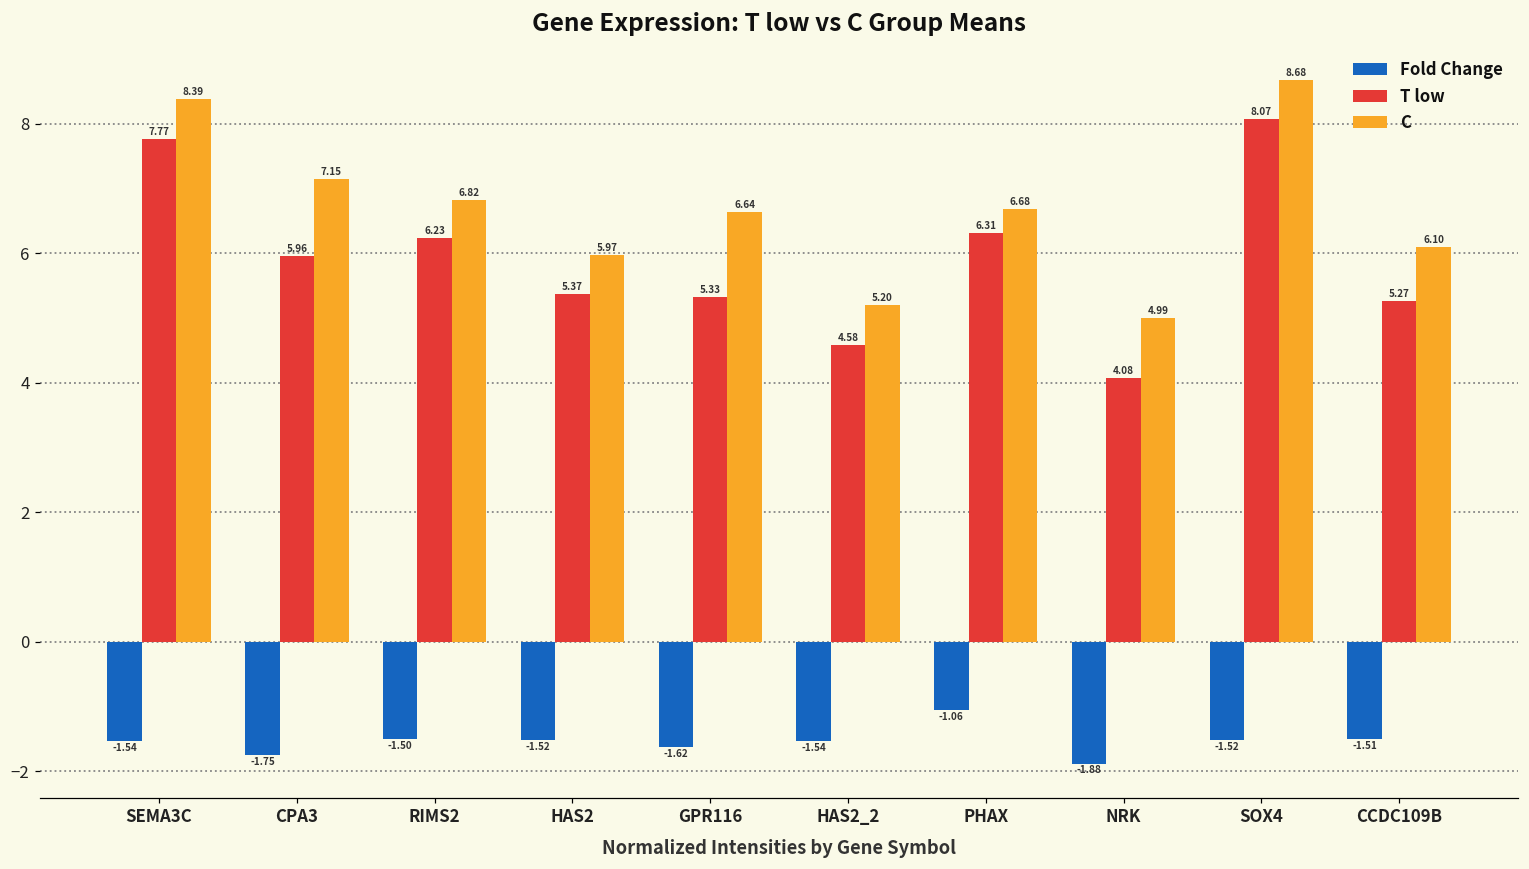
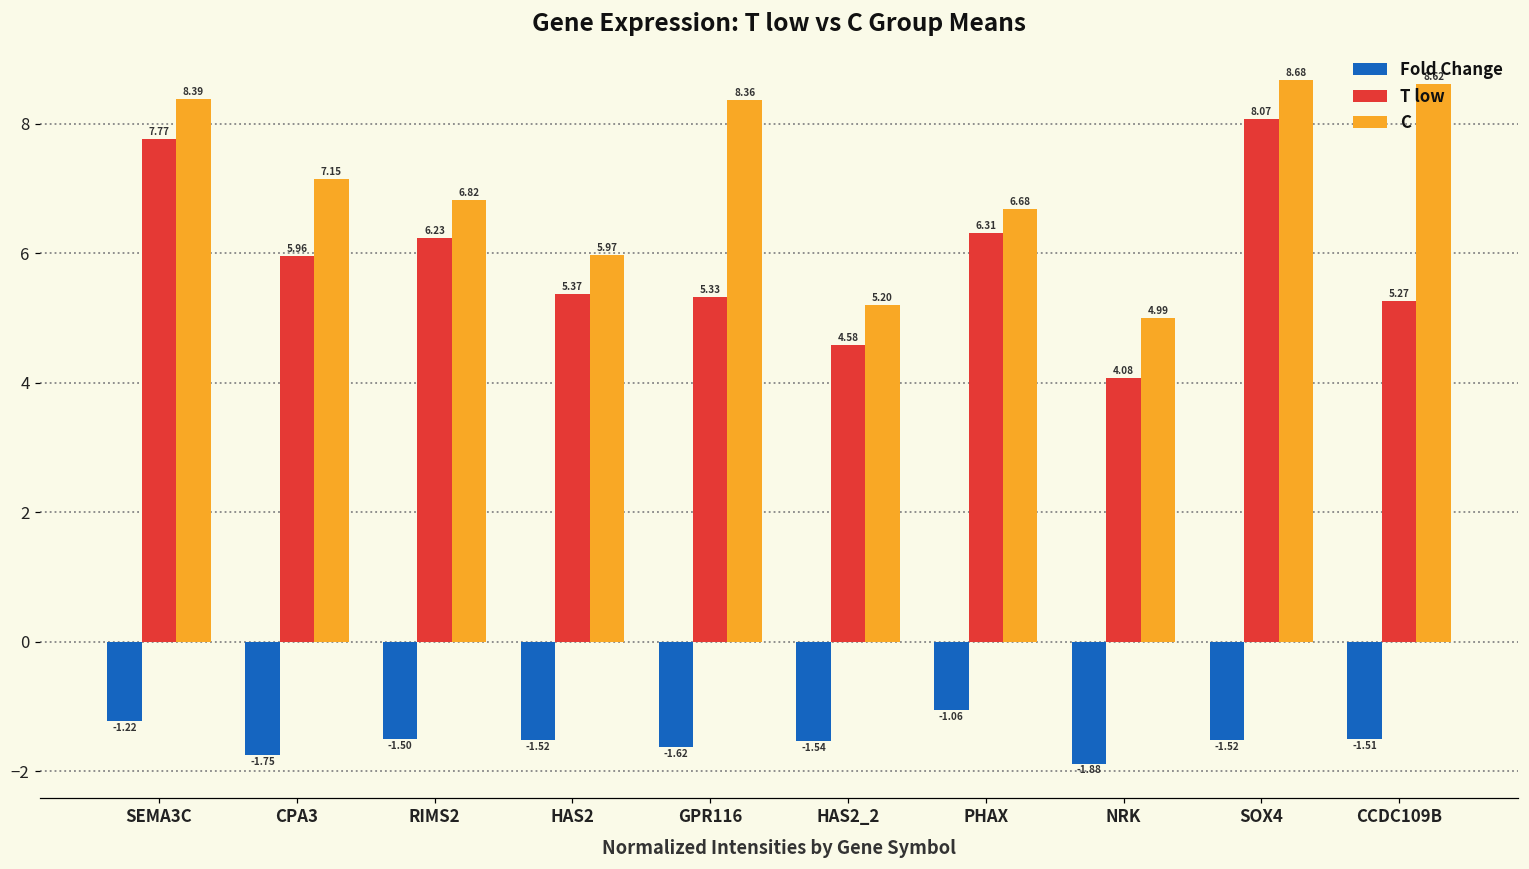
  {
    "Fold Change": {
-     "SEMA3C": -1.54,
+     "SEMA3C": -1.22,
      "CPA3": -1.75,
      "RIMS2": -1.50,
      "HAS2": -1.52,
      "GPR116": -1.62,
      "HAS2_2": -1.54,
      "PHAX": -1.06,
      "NRK": -1.88,
      "SOX4": -1.52,
      "CCDC109B": -1.51
    },
    "T low": {
      "SEMA3C": 7.77,
      "CPA3": 5.96,
      "RIMS2": 6.23,
      "HAS2": 5.37,
      "GPR116": 5.33,
      "HAS2_2": 4.58,
      "PHAX": 6.31,
      "NRK": 4.08,
      "SOX4": 8.07,
      "CCDC109B": 5.27
    },
    "C": {
      "SEMA3C": 8.39,
      "CPA3": 7.15,
      "RIMS2": 6.82,
      "HAS2": 5.97,
-     "GPR116": 6.64,
+     "GPR116": 8.36,
      "HAS2_2": 5.20,
      "PHAX": 6.68,
      "NRK": 4.99,
      "SOX4": 8.68,
-     "CCDC109B": 6.10
+     "CCDC109B": 8.62
    }
  }
